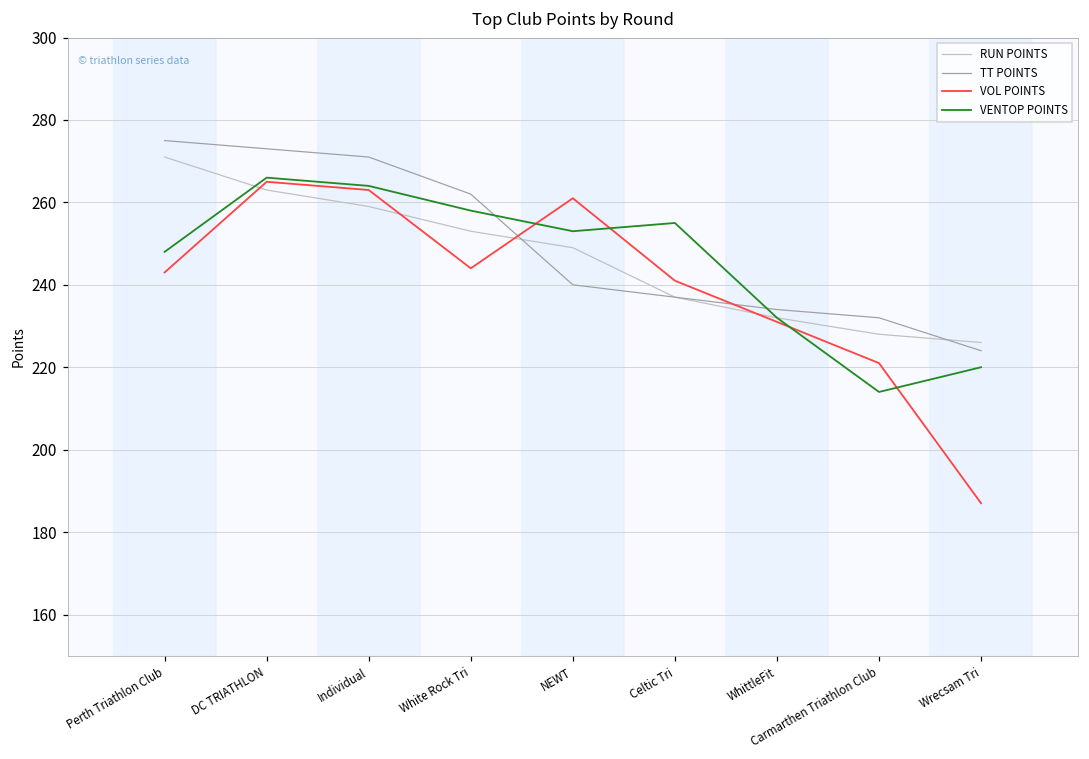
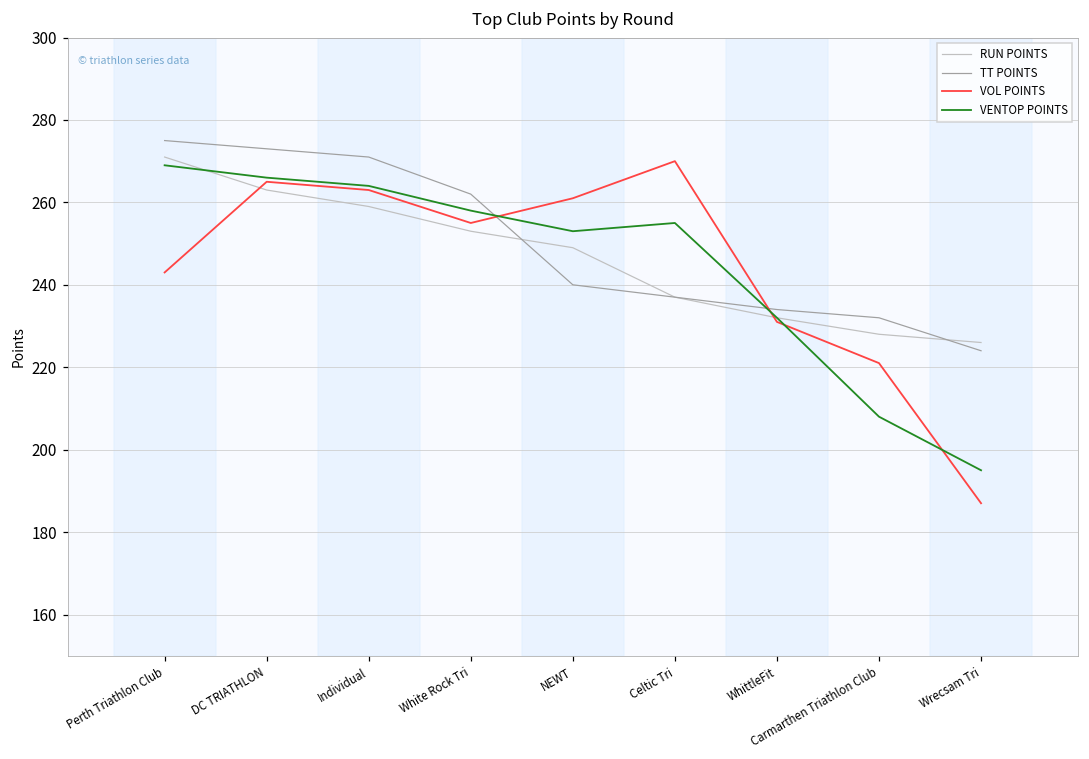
  {
    "VOL POINTS": {
      "Perth Triathlon Club": 243,
      "DC TRIATHLON": 265,
      "Individual": 263,
-     "White Rock Tri": 244,
+     "White Rock Tri": 255,
      "NEWT": 261,
-     "Celtic Tri": 241,
+     "Celtic Tri": 270,
      "WhittleFit": 231,
      "Carmarthen Triathlon Club": 221,
      "Wrecsam Tri": 187
    },
    "VENTOP POINTS": {
-     "Perth Triathlon Club": 248,
+     "Perth Triathlon Club": 269,
      "DC TRIATHLON": 266,
      "Individual": 264,
      "White Rock Tri": 258,
      "NEWT": 253,
      "Celtic Tri": 255,
-     "Carmarthen Triathlon Club": 214,
-     "Wrecsam Tri": 220
+     "Carmarthen Triathlon Club": 208,
+     "Wrecsam Tri": 195
    }
  }
